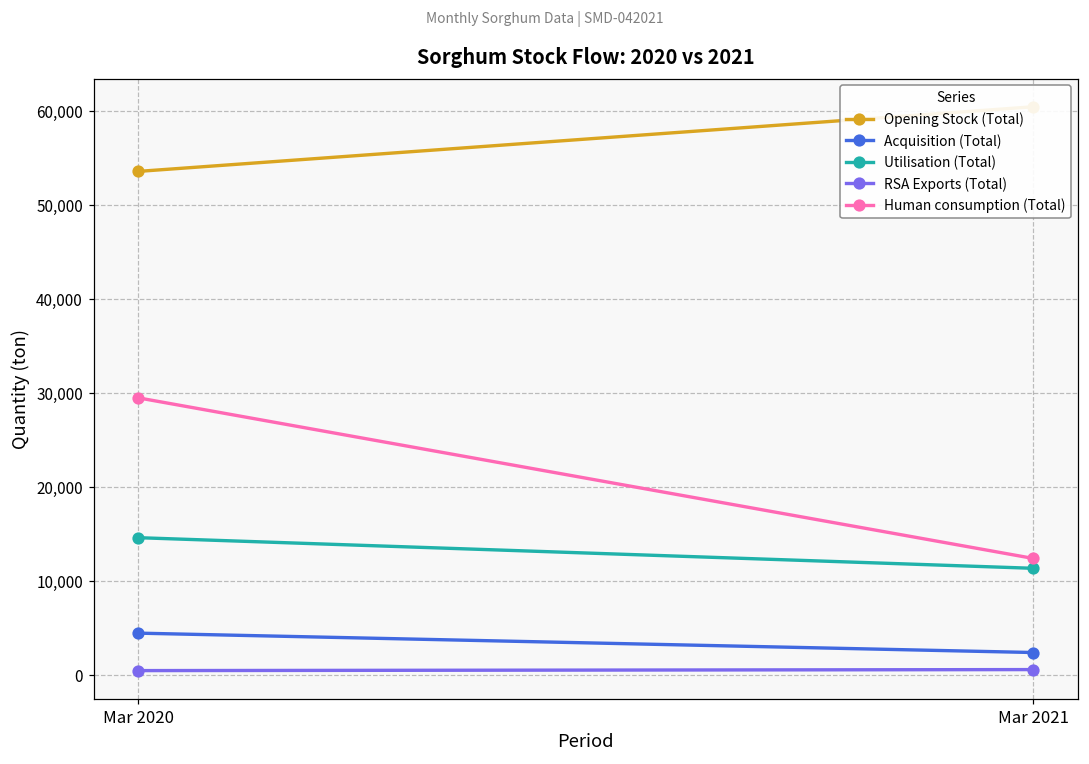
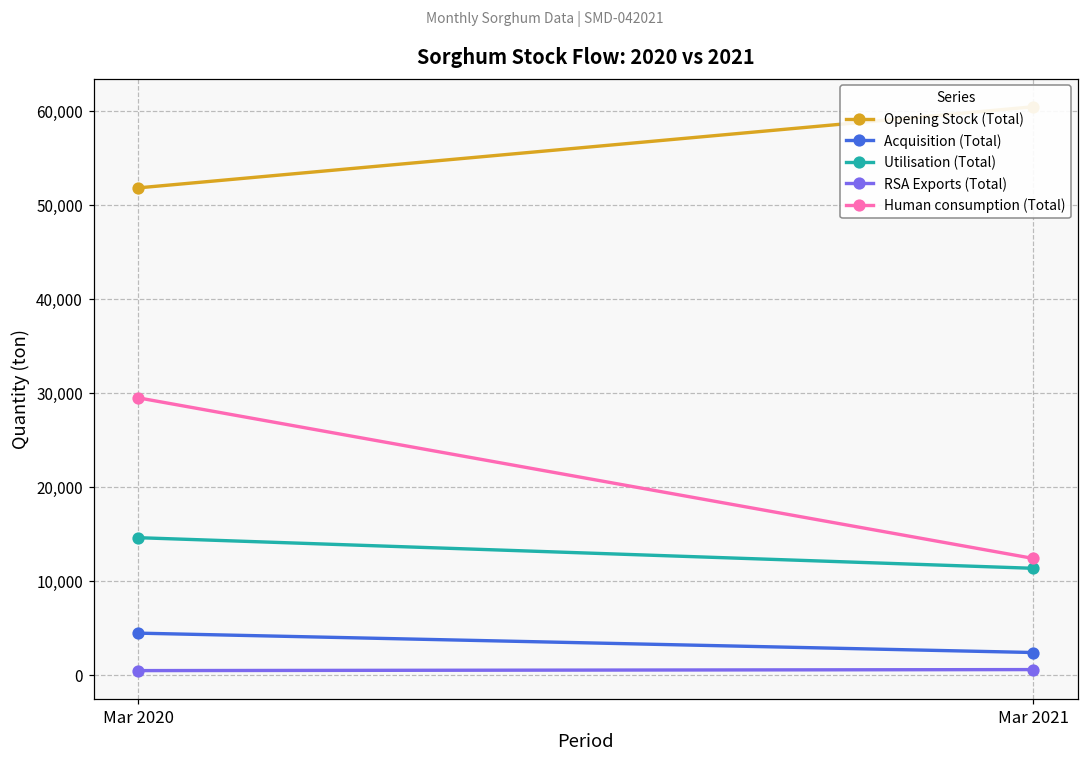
  {
    "Opening Stock (Total)": {
-     "Mar 2020": "54,000"
+     "Mar 2020": "52,000"
    },
    "Utilisation (Total)": {
      "Mar 2020": "15,000",
      "Mar 2021": "11,000"
    },
    "Human consumption (Total)": {
      "Mar 2020": "29,000",
      "Mar 2021": "12,000"
    }
  }
